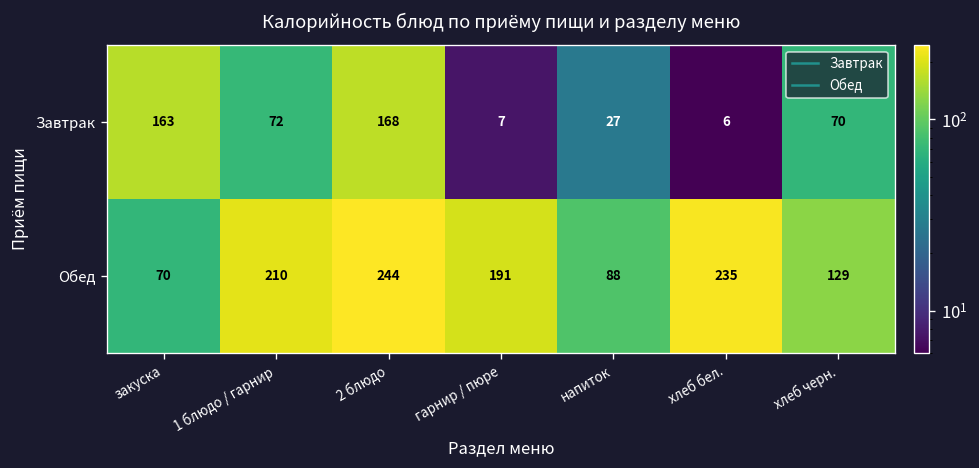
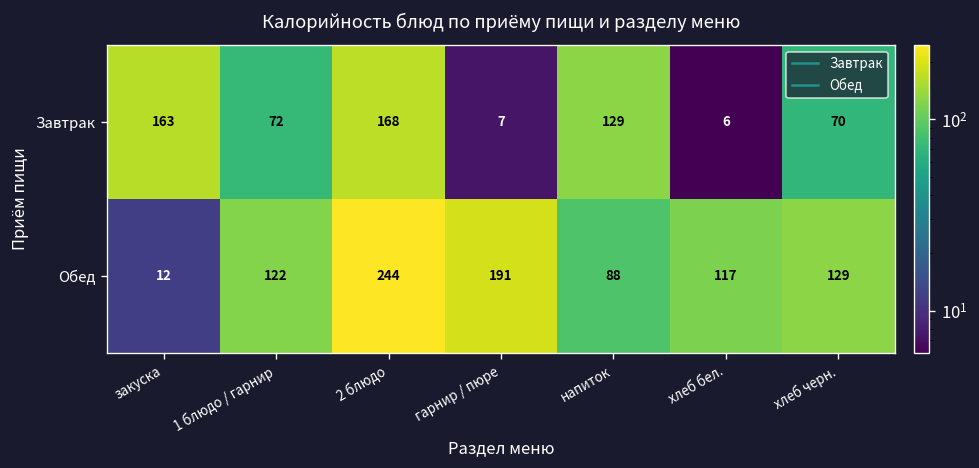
  {
    "Завтрак": {
      "закуска": 163,
      "1 блюдо / гарнир": 72,
      "2 блюдо": 168,
      "гарнир / пюре": 7,
-     "напиток": 27,
+     "напиток": 129,
      "хлеб бел.": 6,
      "хлеб черн.": 70
    },
    "Обед": {
-     "закуска": 70,
-     "1 блюдо / гарнир": 210,
+     "закуска": 12,
+     "1 блюдо / гарнир": 122,
      "2 блюдо": 244,
      "гарнир / пюре": 191,
      "напиток": 88,
-     "хлеб бел.": 235,
+     "хлеб бел.": 117,
      "хлеб черн.": 129
    }
  }
